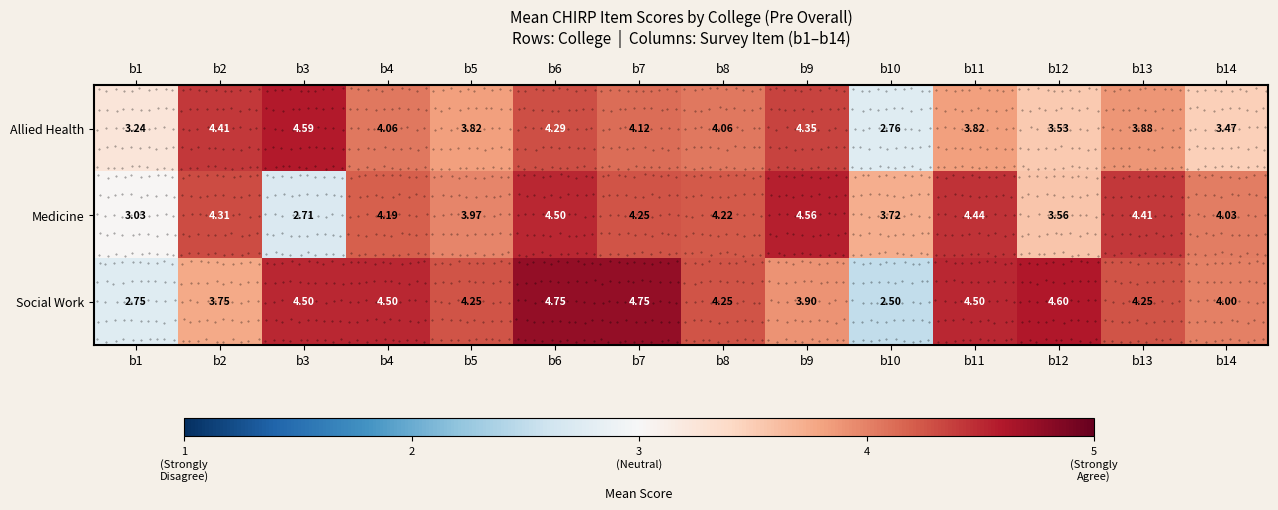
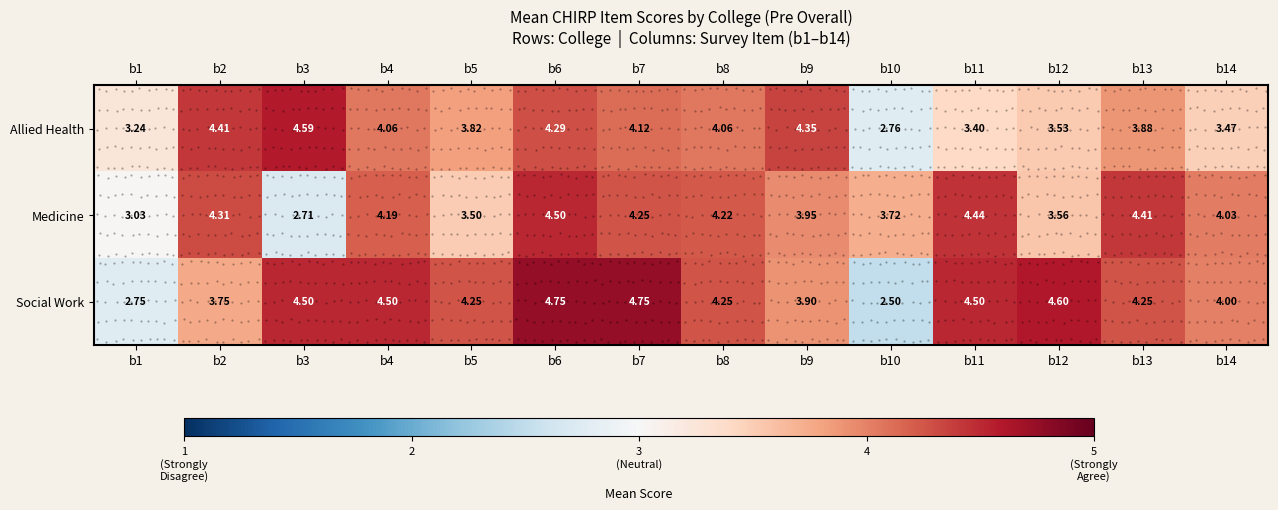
  {
    "Allied Health": {
-     "b11": 3.82
+     "b11": 3.40
    },
    "Medicine": {
-     "b5": 3.97,
-     "b9": 4.56
+     "b5": 3.50,
+     "b9": 3.95
    }
  }
